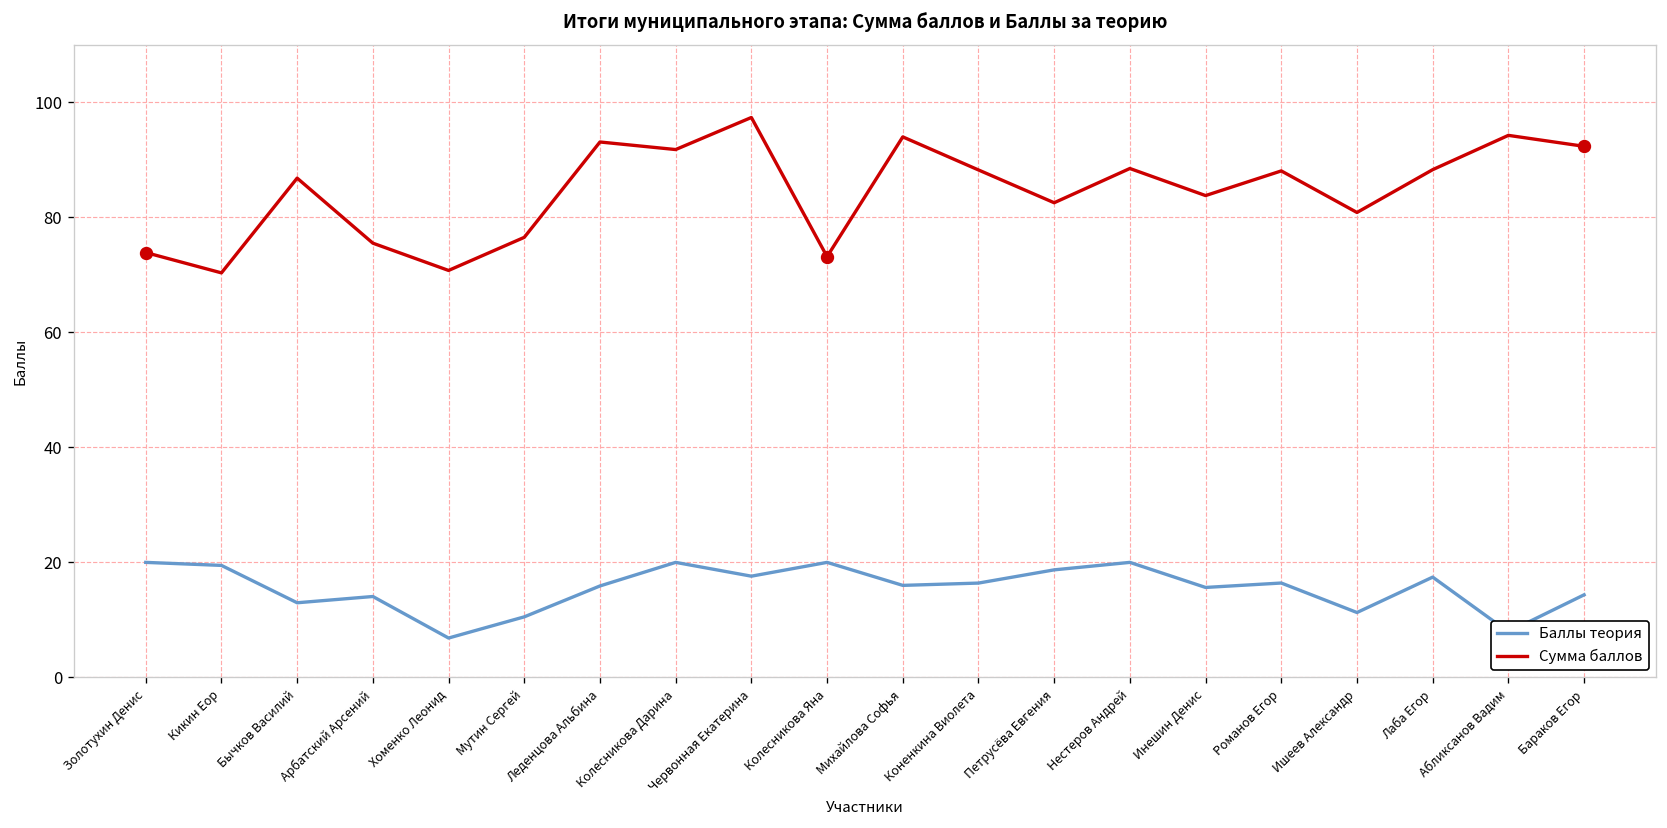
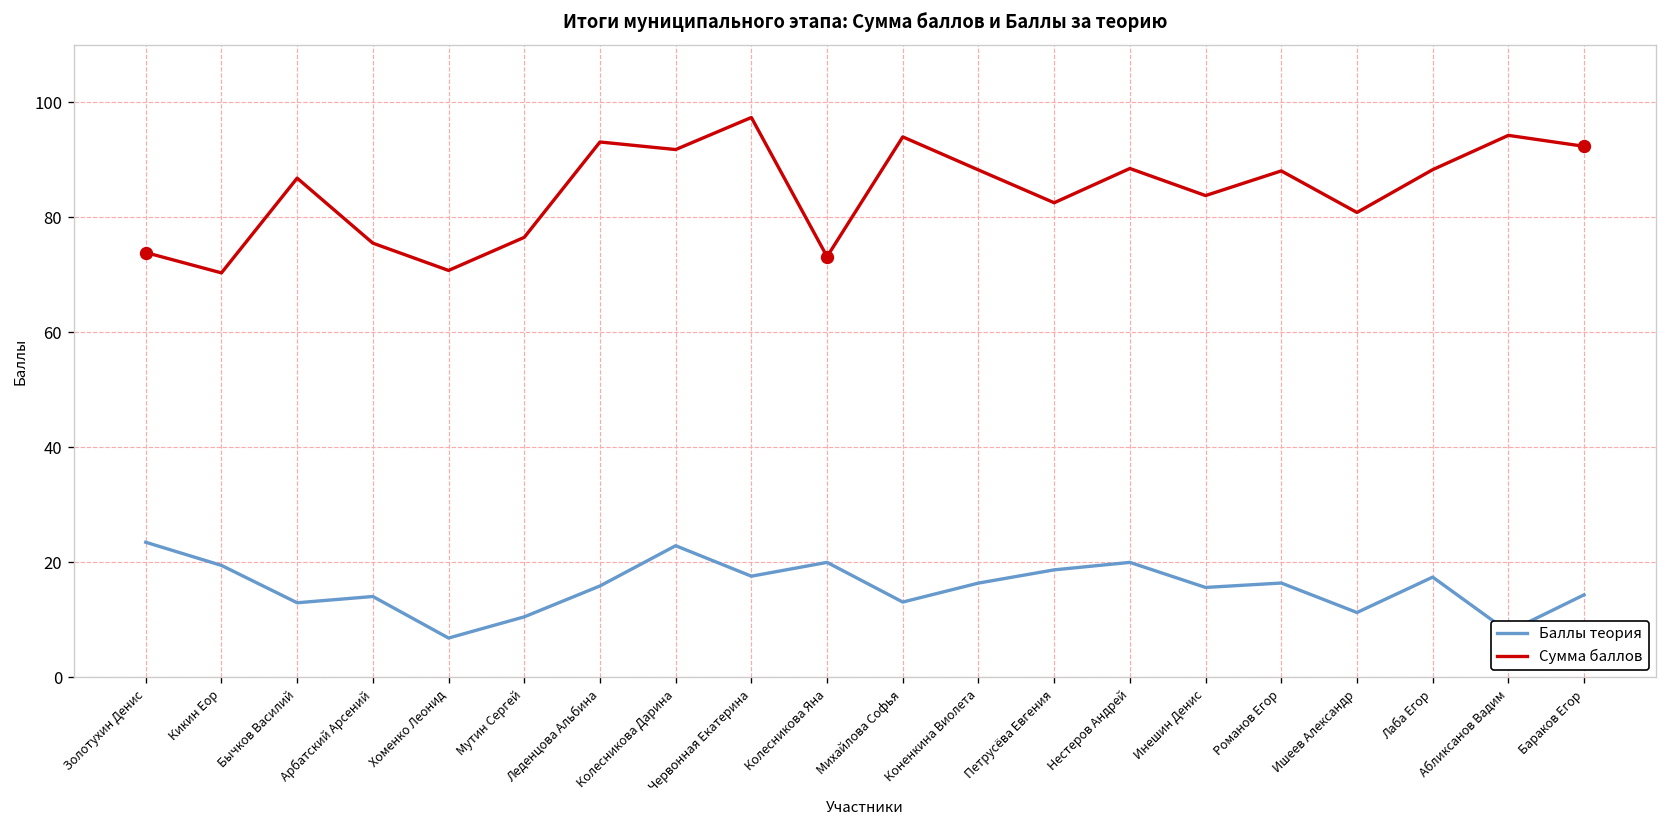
  {
    "Баллы теория": {
-     "Золотухин Денис": 20,
+     "Золотухин Денис": 24,
      "Кикин Еор": 19,
      "Бычков Василий": 13,
      "Арбатский Арсений": 14,
      "Хоменко Леонид": 7,
      "Мутин Сергей": 11,
      "Леденцова Альбина": 16,
-     "Колесникова Дарина": 20,
+     "Колесникова Дарина": 23,
      "Червонная Екатерина": 18,
      "Колесникова Яна": 20,
-     "Михайлова Софья": 16,
+     "Михайлова Софья": 13,
      "Коненкина Виолета": 16,
      "Петрусёва Евгения": 19,
      "Нестеров Андрей": 20,
      "Инешин Денис": 16,
      "Романов Егор": 16,
      "Ишеев Александр": 11,
      "Лаба Егор": 17,
      "Бараков Егор": 14
    }
  }
